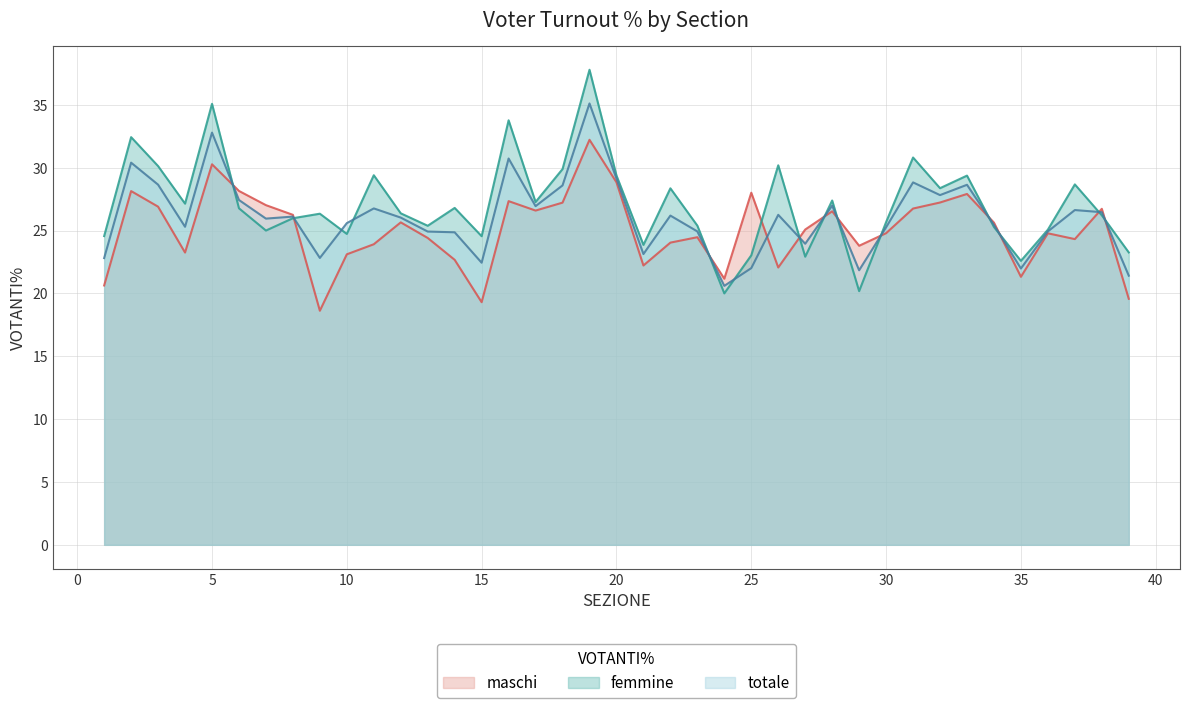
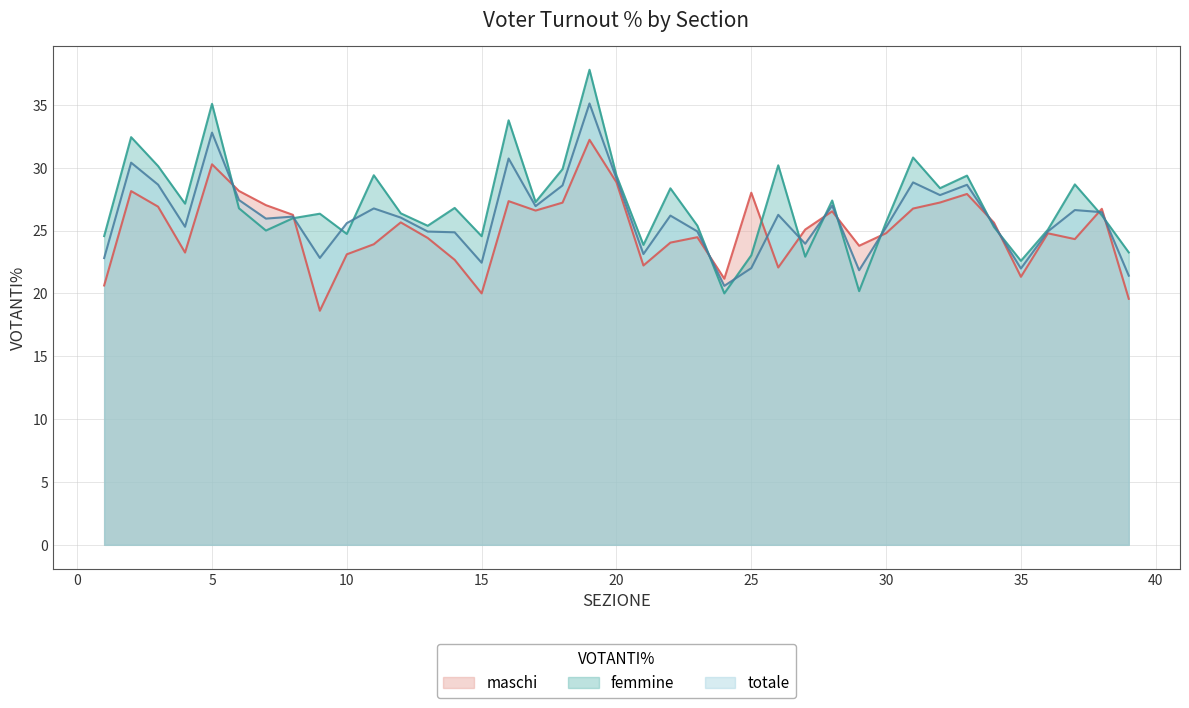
  {
    "maschi": {
      "5": 30.3,
      "10": 23.1,
-     "15": 19.3,
+     "15": 20.0,
      "20": 28.8,
      "25": 28.0,
      "30": 24.8,
      "35": 21.3
    }
  }
